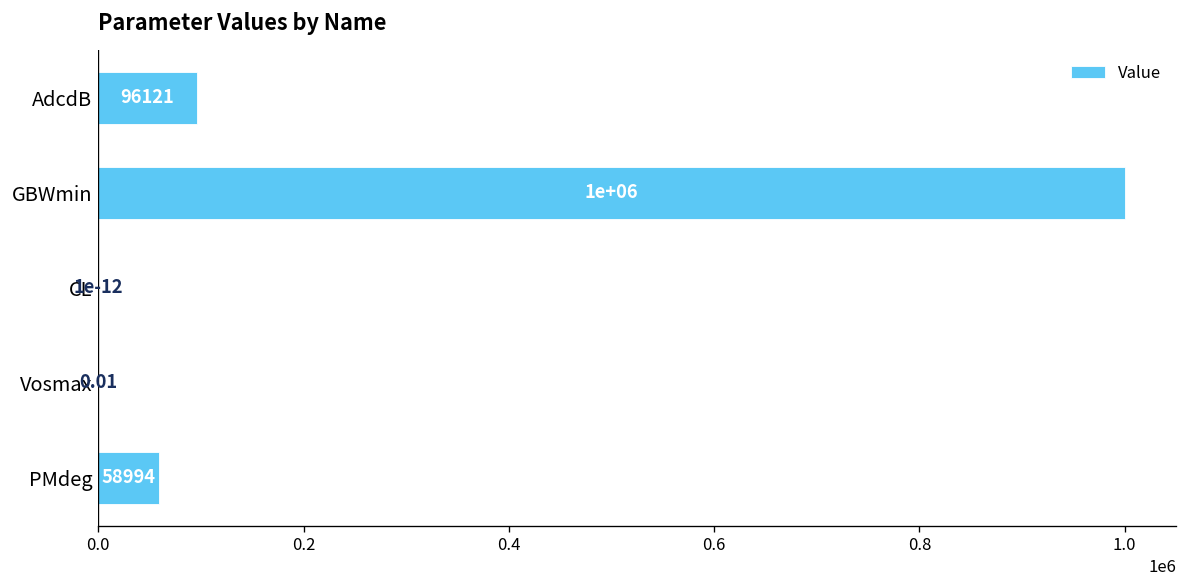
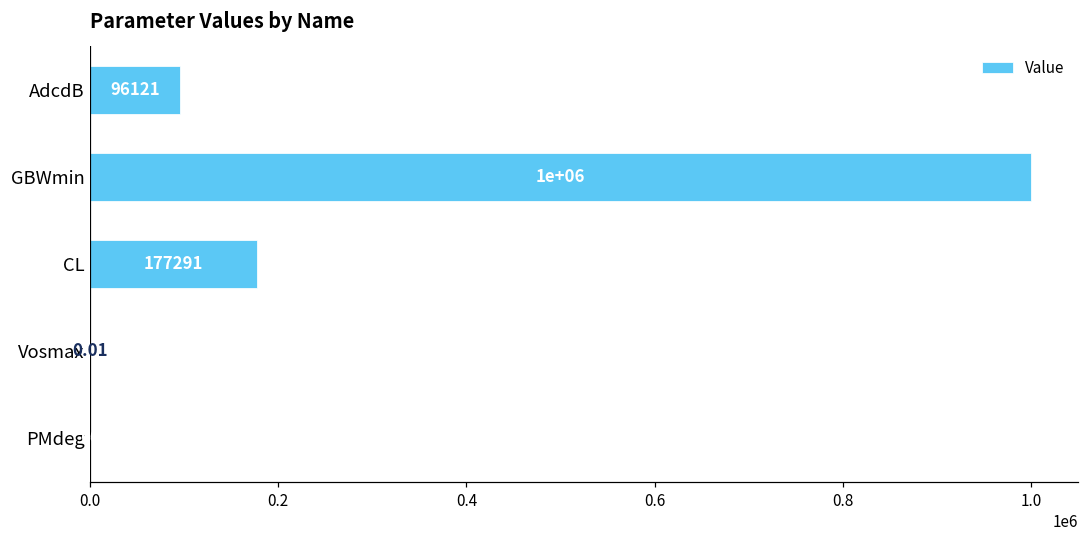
  {
    "AdcdB": "96121",
    "GBWmin": "1e+06",
-   "CL": "1e-12",
+   "CL": "177291",
    "Vosmax": "0.01",
-   "PMdeg": "60000"
+   "PMdeg": "0"
  }
